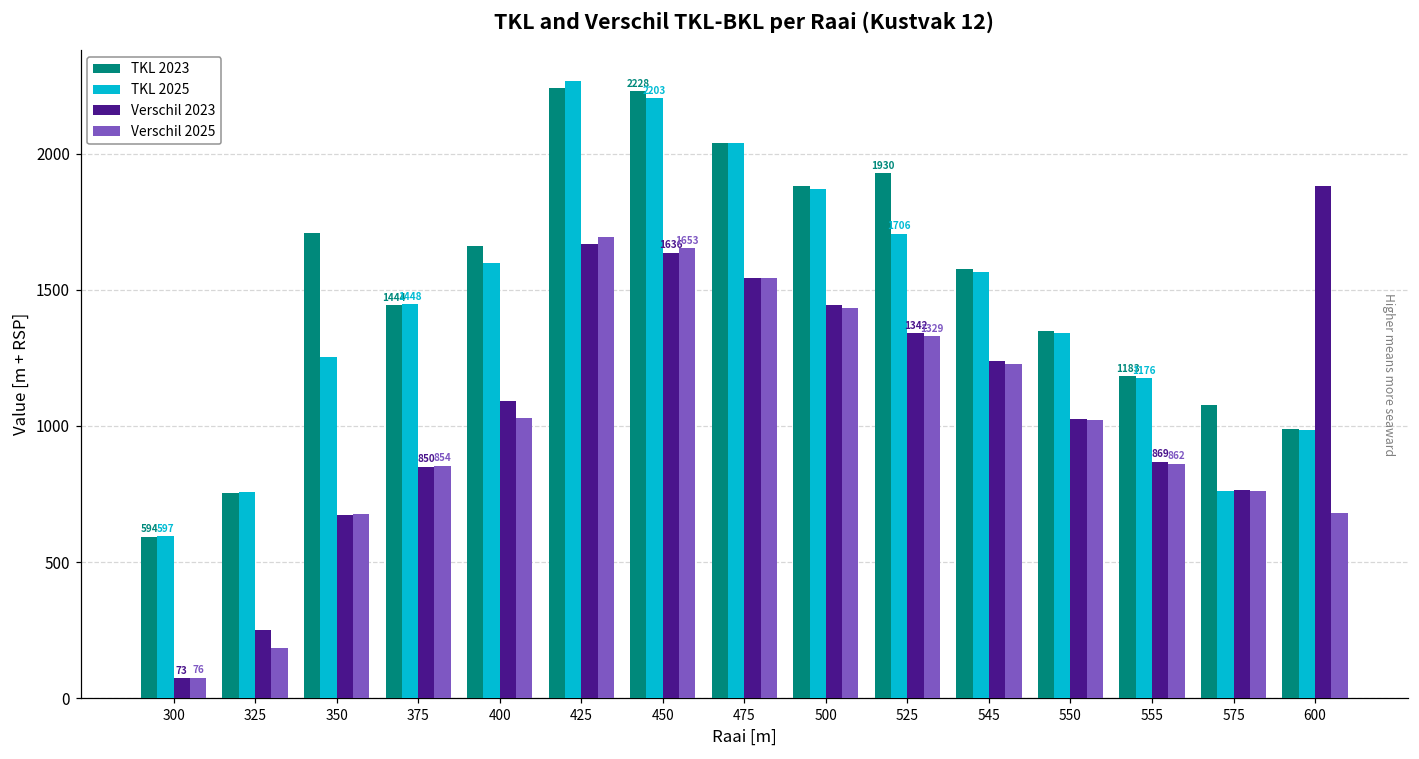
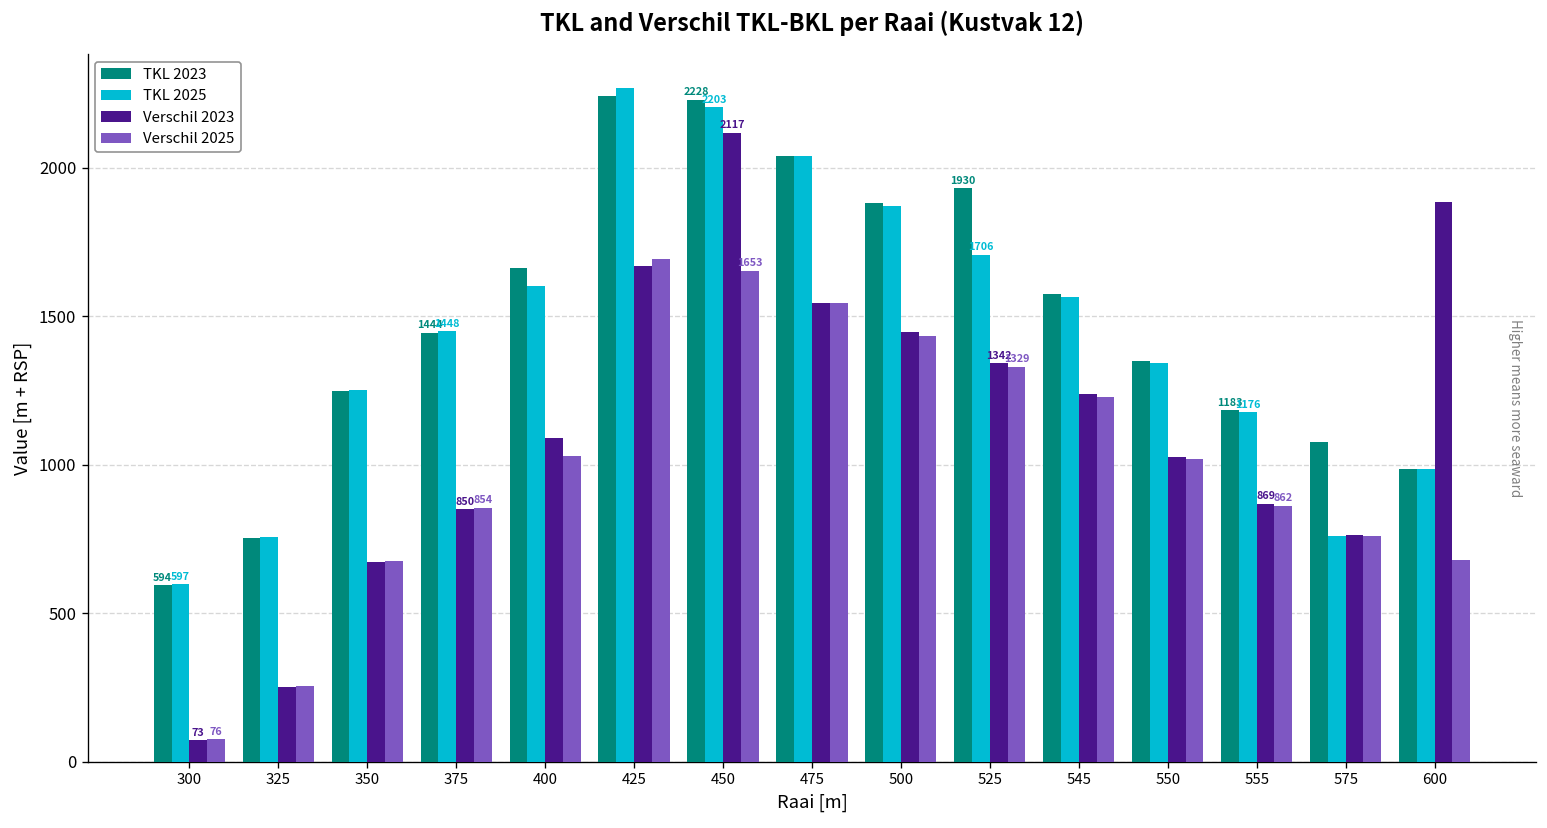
  {
    "TKL 2023": {
      "325": 750,
-     "350": 1710,
+     "350": 1250,
      "400": 1660,
      "425": 2240,
      "475": 2040,
      "500": 1880,
      "545": 1580,
      "550": 1350,
      "575": 1080,
      "600": 990
    },
    "TKL 2025": {
      "300": 597,
      "450": 2203,
      "525": 1706
    },
    "Verschil 2023": {
      "300": 73,
      "375": 850,
-     "450": 1636,
+     "450": 2117,
      "555": 869
    },
    "Verschil 2025": {
-     "325": 180,
+     "325": 250,
      "350": 680,
      "400": 1030,
      "425": 1690,
      "475": 1540,
      "500": 1430,
      "545": 1230,
      "550": 1020,
      "575": 760,
      "600": 680
    }
  }
